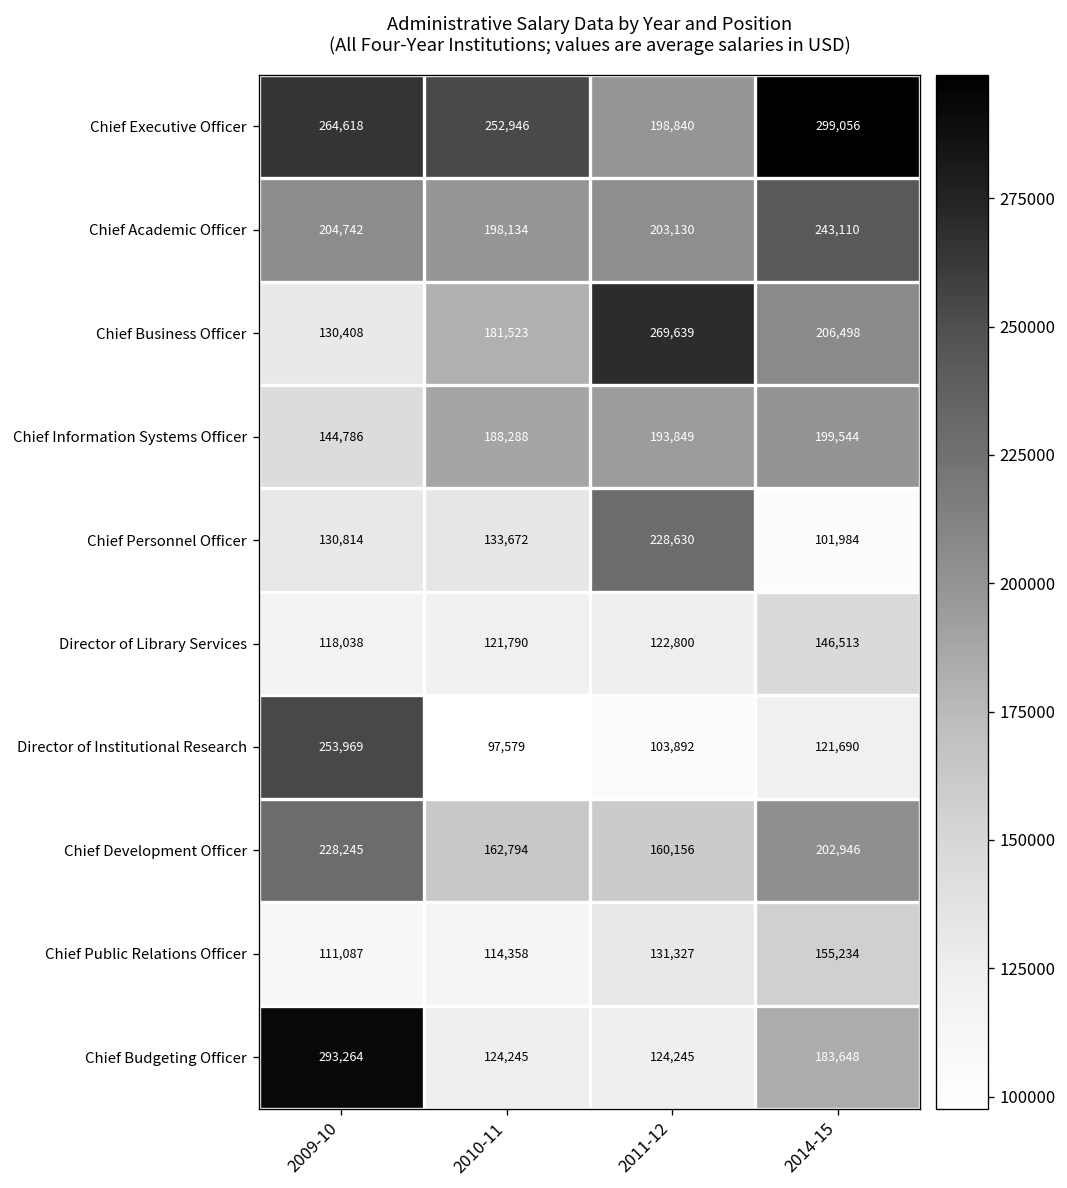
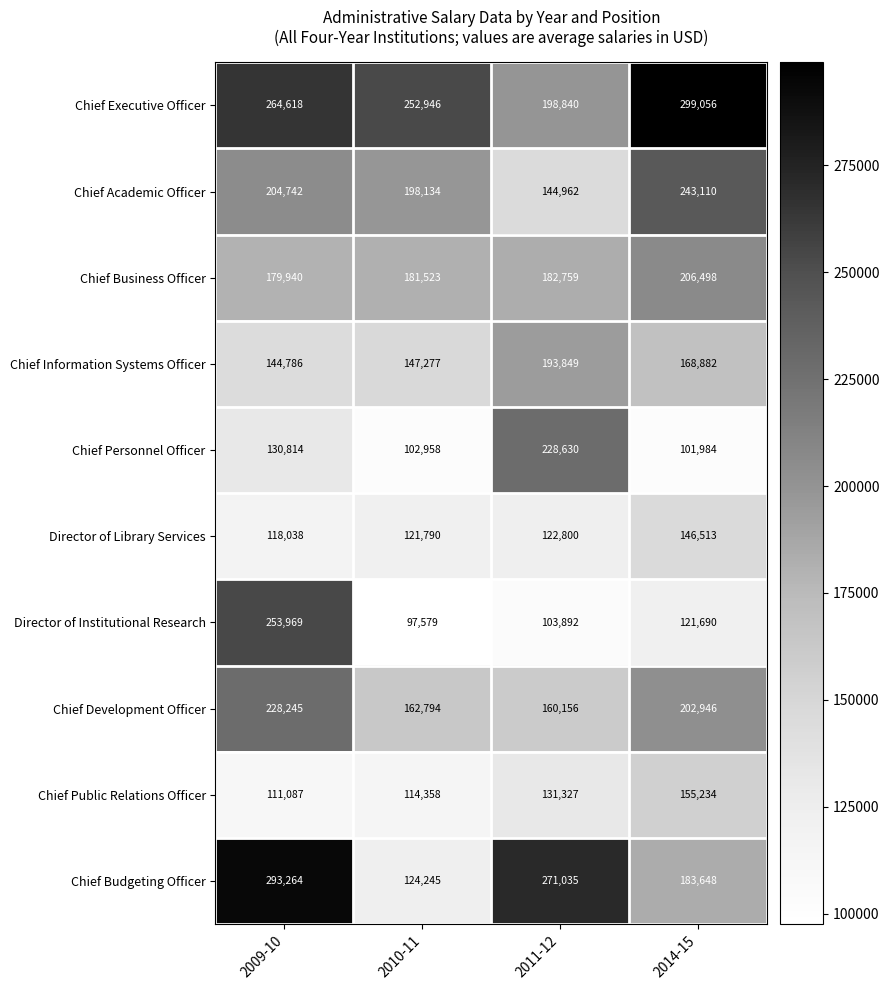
  {
    "Chief Executive Officer": {
      "2009-10": "264,618",
      "2010-11": "252,946",
      "2011-12": "198,840",
      "2014-15": "299,056"
    },
    "Chief Academic Officer": {
      "2009-10": "204,742",
      "2010-11": "198,134",
-     "2011-12": "203,130",
+     "2011-12": "144,962",
      "2014-15": "243,110"
    },
    "Chief Business Officer": {
-     "2009-10": "130,408",
+     "2009-10": "179,940",
      "2010-11": "181,523",
-     "2011-12": "269,639",
+     "2011-12": "182,759",
      "2014-15": "206,498"
    },
    "Chief Information Systems Officer": {
      "2009-10": "144,786",
-     "2010-11": "188,288",
+     "2010-11": "147,277",
      "2011-12": "193,849",
-     "2014-15": "199,544"
+     "2014-15": "168,882"
    },
    "Chief Personnel Officer": {
      "2009-10": "130,814",
-     "2010-11": "133,672",
+     "2010-11": "102,958",
      "2011-12": "228,630",
      "2014-15": "101,984"
    },
    "Director of Library Services": {
      "2009-10": "118,038",
      "2010-11": "121,790",
      "2011-12": "122,800",
      "2014-15": "146,513"
    },
    "Director of Institutional Research": {
      "2009-10": "253,969",
      "2010-11": "97,579",
      "2011-12": "103,892",
      "2014-15": "121,690"
    },
    "Chief Development Officer": {
      "2009-10": "228,245",
      "2010-11": "162,794",
      "2011-12": "160,156",
      "2014-15": "202,946"
    },
    "Chief Public Relations Officer": {
      "2009-10": "111,087",
      "2010-11": "114,358",
      "2011-12": "131,327",
      "2014-15": "155,234"
    },
    "Chief Budgeting Officer": {
      "2009-10": "293,264",
      "2010-11": "124,245",
-     "2011-12": "124,245",
+     "2011-12": "271,035",
      "2014-15": "183,648"
    }
  }
